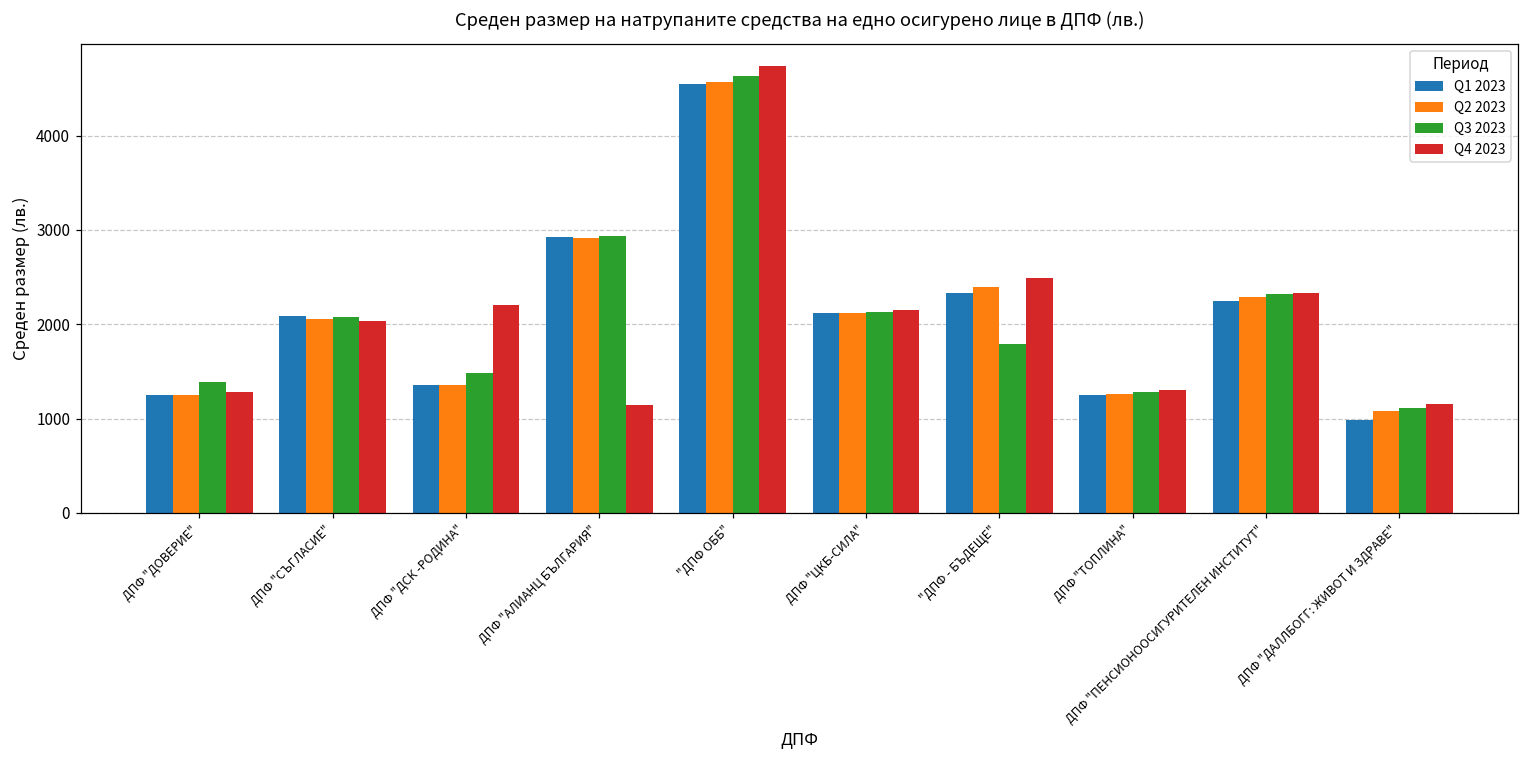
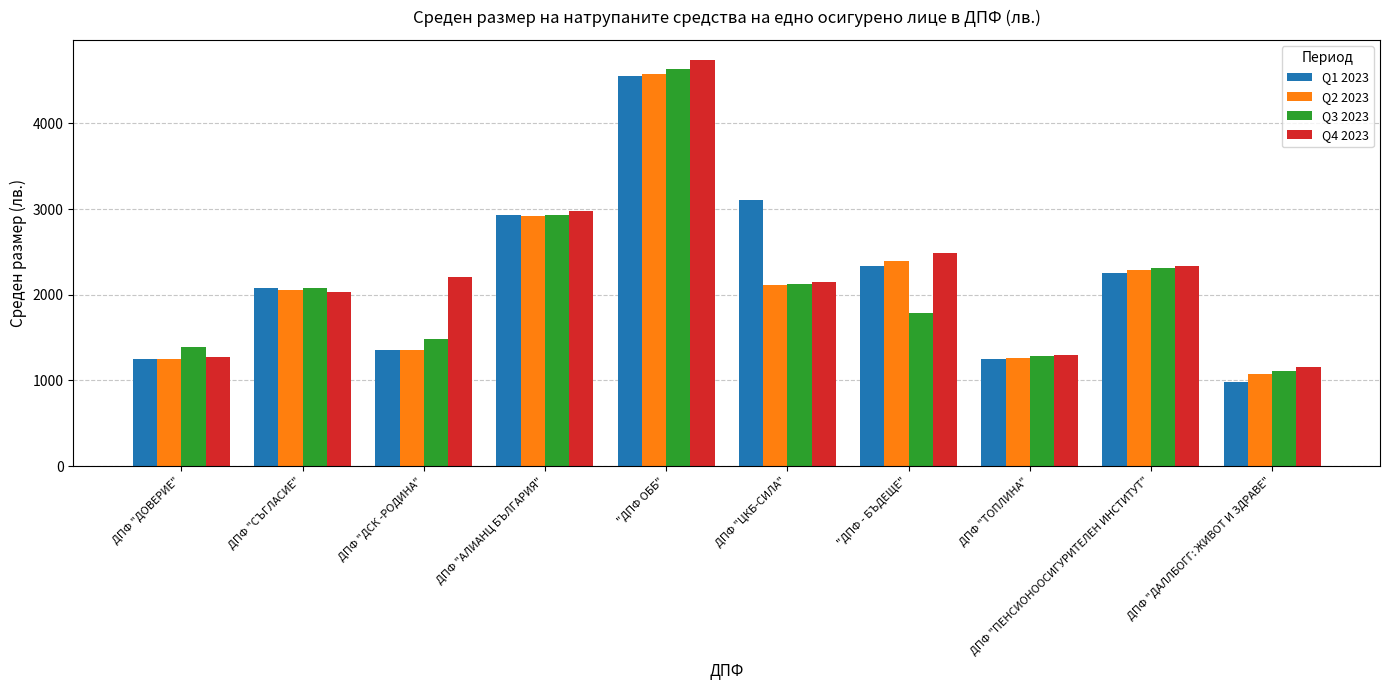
  {
    "Q1 2023": {
      "ДПФ \"ДОВЕРИЕ\"": 1300,
      "ДПФ \"СЪГЛАСИЕ\"": 2100,
      "ДПФ \"ДСК -РОДИНА\"": 1400,
      "ДПФ \"АЛИАНЦ БЪЛГАРИЯ\"": 2900,
      "\"ДПФ ОББ\"": 4500,
-     "ДПФ \"ЦКБ-СИЛА\"": 2100,
+     "ДПФ \"ЦКБ-СИЛА\"": 3100,
      "\"ДПФ - БЪДЕЩЕ\"": 2300,
      "ДПФ \"ТОПЛИНА\"": 1300,
      "ДПФ \"ПЕНСИОНООСИГУРИТЕЛЕН ИНСТИТУТ\"": 2300,
      "ДПФ \"ДАЛЛБОГГ: ЖИВОТ И ЗДРАВЕ\"": 1000
    },
    "Q2 2023": {
      "ДПФ \"ДОВЕРИЕ\"": 1200,
      "ДПФ \"СЪГЛАСИЕ\"": 2100,
      "ДПФ \"ДСК -РОДИНА\"": 1400,
      "ДПФ \"АЛИАНЦ БЪЛГАРИЯ\"": 2900,
      "\"ДПФ ОББ\"": 4600,
      "ДПФ \"ЦКБ-СИЛА\"": 2100,
      "\"ДПФ - БЪДЕЩЕ\"": 2400,
      "ДПФ \"ТОПЛИНА\"": 1300,
      "ДПФ \"ПЕНСИОНООСИГУРИТЕЛЕН ИНСТИТУТ\"": 2300,
      "ДПФ \"ДАЛЛБОГГ: ЖИВОТ И ЗДРАВЕ\"": 1100
    },
    "Q3 2023": {
      "ДПФ \"ДОВЕРИЕ\"": 1400,
      "ДПФ \"СЪГЛАСИЕ\"": 2100,
      "ДПФ \"ДСК -РОДИНА\"": 1500,
      "ДПФ \"АЛИАНЦ БЪЛГАРИЯ\"": 2900,
      "\"ДПФ ОББ\"": 4600,
      "ДПФ \"ЦКБ-СИЛА\"": 2100,
      "\"ДПФ - БЪДЕЩЕ\"": 1800,
      "ДПФ \"ТОПЛИНА\"": 1300,
      "ДПФ \"ПЕНСИОНООСИГУРИТЕЛЕН ИНСТИТУТ\"": 2300,
      "ДПФ \"ДАЛЛБОГГ: ЖИВОТ И ЗДРАВЕ\"": 1100
    },
    "Q4 2023": {
      "ДПФ \"ДОВЕРИЕ\"": 1300,
      "ДПФ \"СЪГЛАСИЕ\"": 2000,
      "ДПФ \"ДСК -РОДИНА\"": 2200,
-     "ДПФ \"АЛИАНЦ БЪЛГАРИЯ\"": 1100,
+     "ДПФ \"АЛИАНЦ БЪЛГАРИЯ\"": 3000,
      "\"ДПФ ОББ\"": 4700,
      "ДПФ \"ЦКБ-СИЛА\"": 2200,
      "\"ДПФ - БЪДЕЩЕ\"": 2500,
      "ДПФ \"ТОПЛИНА\"": 1300,
      "ДПФ \"ПЕНСИОНООСИГУРИТЕЛЕН ИНСТИТУТ\"": 2300,
      "ДПФ \"ДАЛЛБОГГ: ЖИВОТ И ЗДРАВЕ\"": 1200
    }
  }
